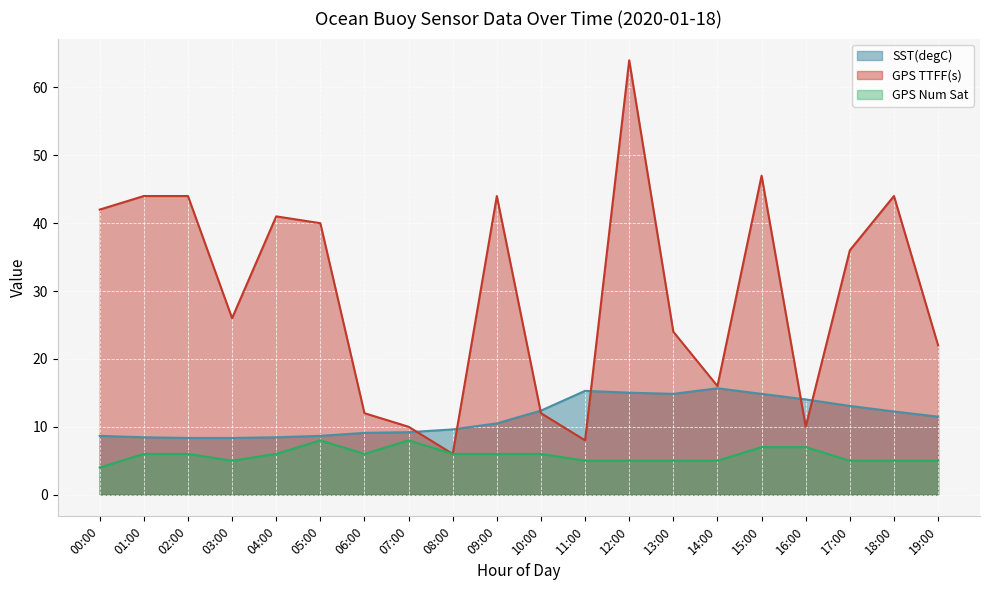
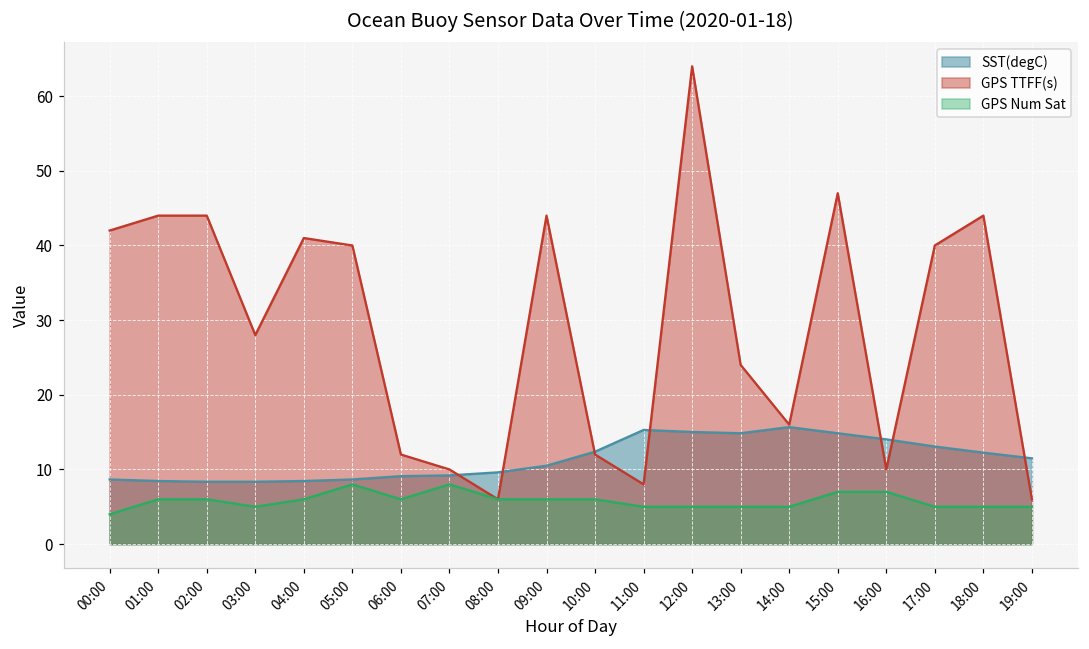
  {
    "GPS TTFF(s)": {
      "00:00": 42,
      "01:00": 44,
      "02:00": 44,
-     "03:00": 26,
+     "03:00": 28,
      "04:00": 41,
      "05:00": 40,
      "06:00": 12,
      "07:00": 10,
      "09:00": 44,
      "10:00": 12,
      "11:00": 8,
      "12:00": 64,
      "13:00": 24,
      "15:00": 47,
      "16:00": 10,
-     "17:00": 36,
+     "17:00": 40,
      "18:00": 44,
-     "19:00": 22
+     "19:00": 6
    }
  }
